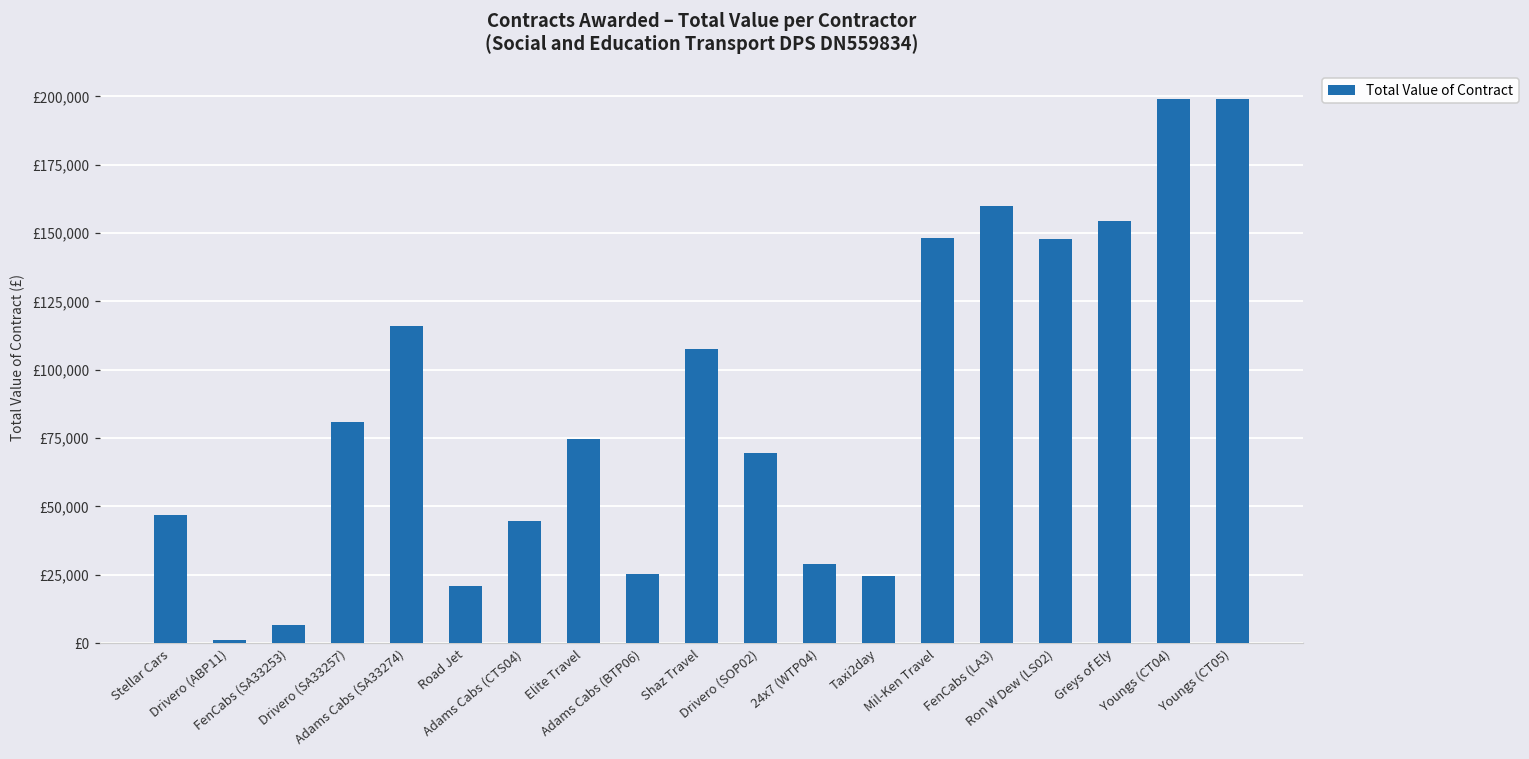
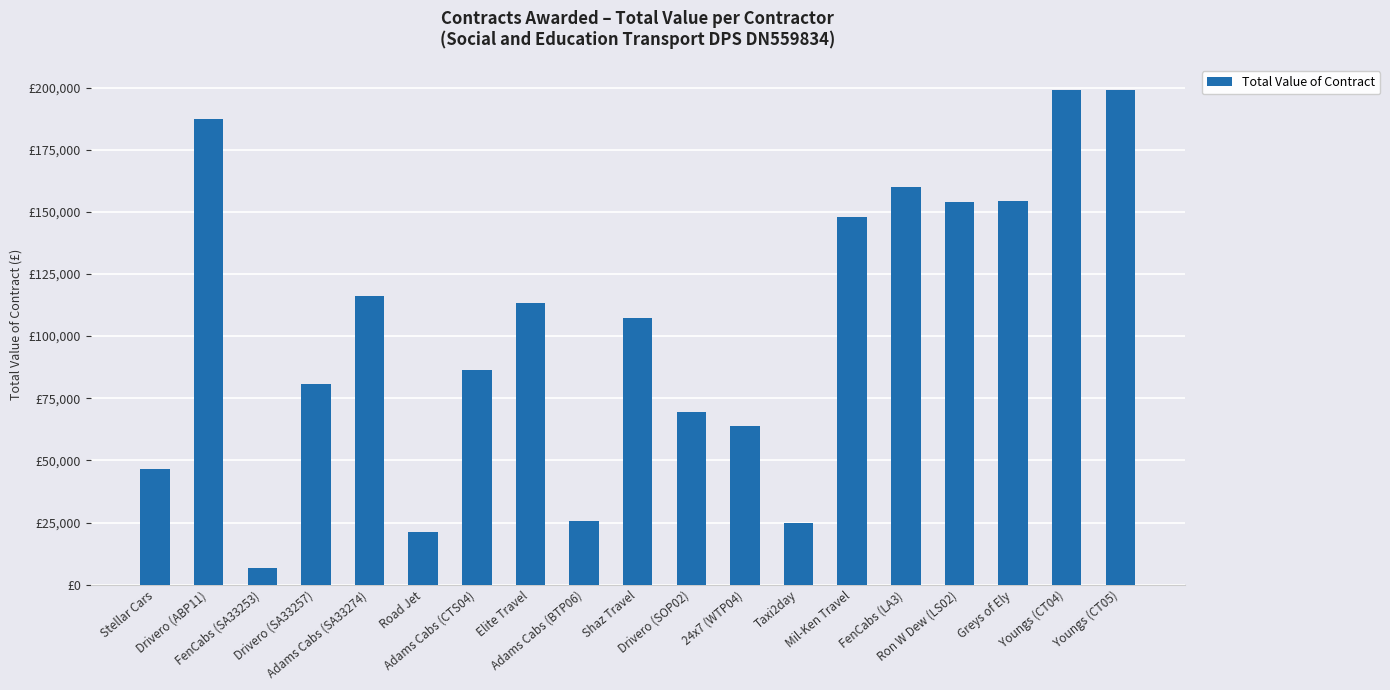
  {
    "Stellar Cars": "£47,000",
-   "Drivero (ABP11)": "£1,000",
+   "Drivero (ABP11)": "£187,000",
    "FenCabs (SA33253)": "£7,000",
    "Drivero (SA33257)": "£81,000",
    "Adams Cabs (SA33274)": "£116,000",
    "Road Jet": "£21,000",
-   "Adams Cabs (CTS04)": "£45,000",
-   "Elite Travel": "£75,000",
+   "Adams Cabs (CTS04)": "£86,000",
+   "Elite Travel": "£113,000",
    "Adams Cabs (BTP06)": "£25,000",
    "Shaz Travel": "£107,000",
    "Drivero (SOP02)": "£69,000",
-   "24x7 (WTP04)": "£29,000",
+   "24x7 (WTP04)": "£64,000",
    "Taxi2day": "£25,000",
    "Mil-Ken Travel": "£148,000",
    "FenCabs (LA3)": "£160,000",
-   "Ron W Dew (LS02)": "£148,000",
+   "Ron W Dew (LS02)": "£154,000",
    "Greys of Ely": "£155,000",
    "Youngs (CT04)": "£199,000",
    "Youngs (CT05)": "£199,000"
  }
